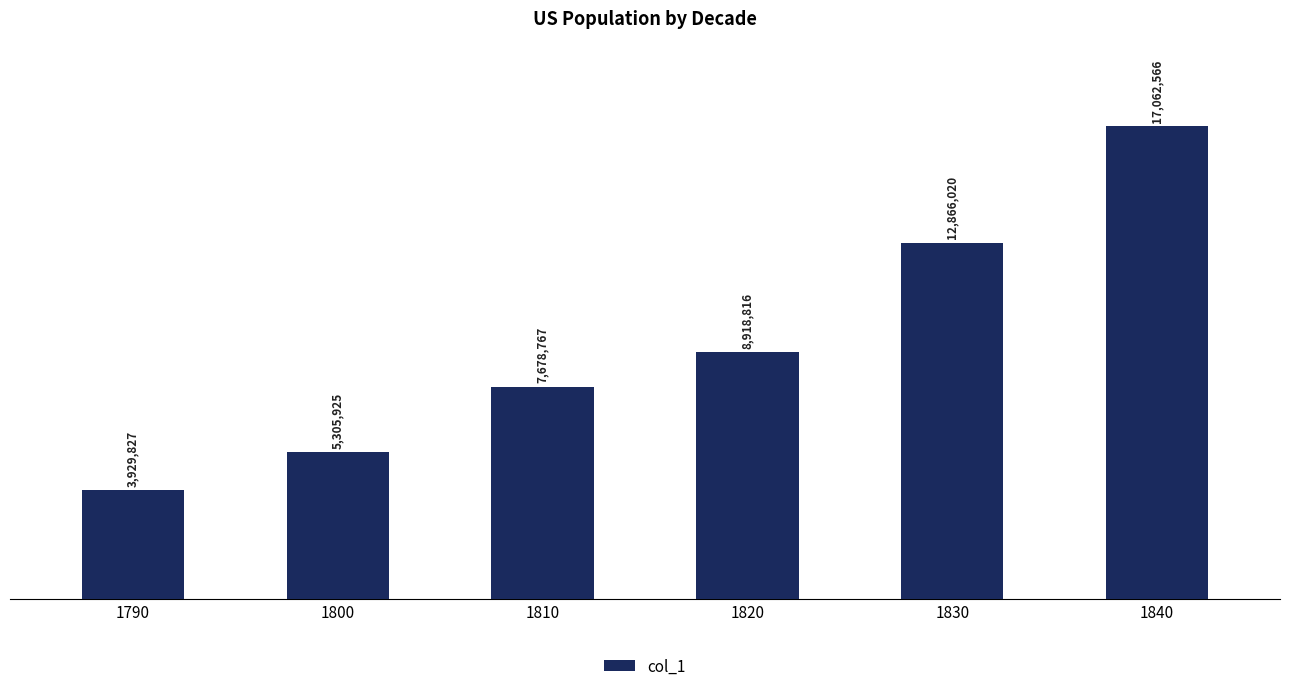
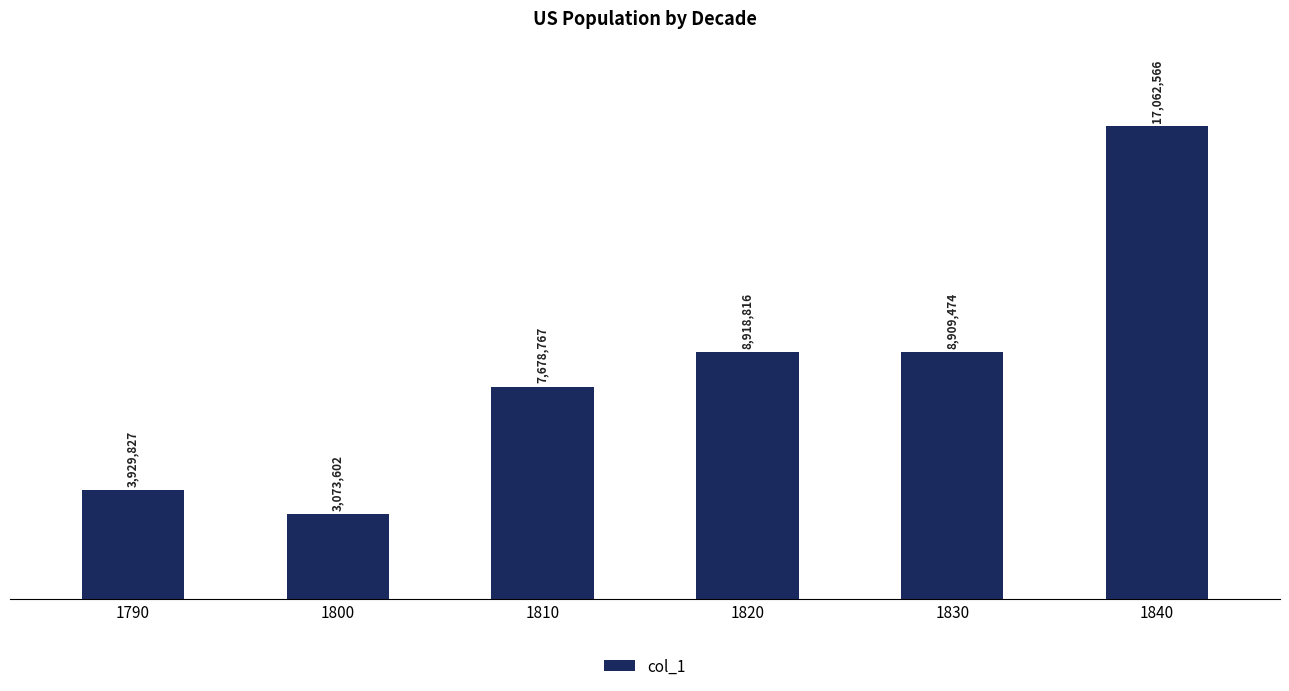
  {
    "1790": "3,929,827",
-   "1800": "5,305,925",
+   "1800": "3,073,602",
    "1810": "7,678,767",
    "1820": "8,918,816",
-   "1830": "12,866,020",
+   "1830": "8,909,474",
    "1840": "17,062,566"
  }
